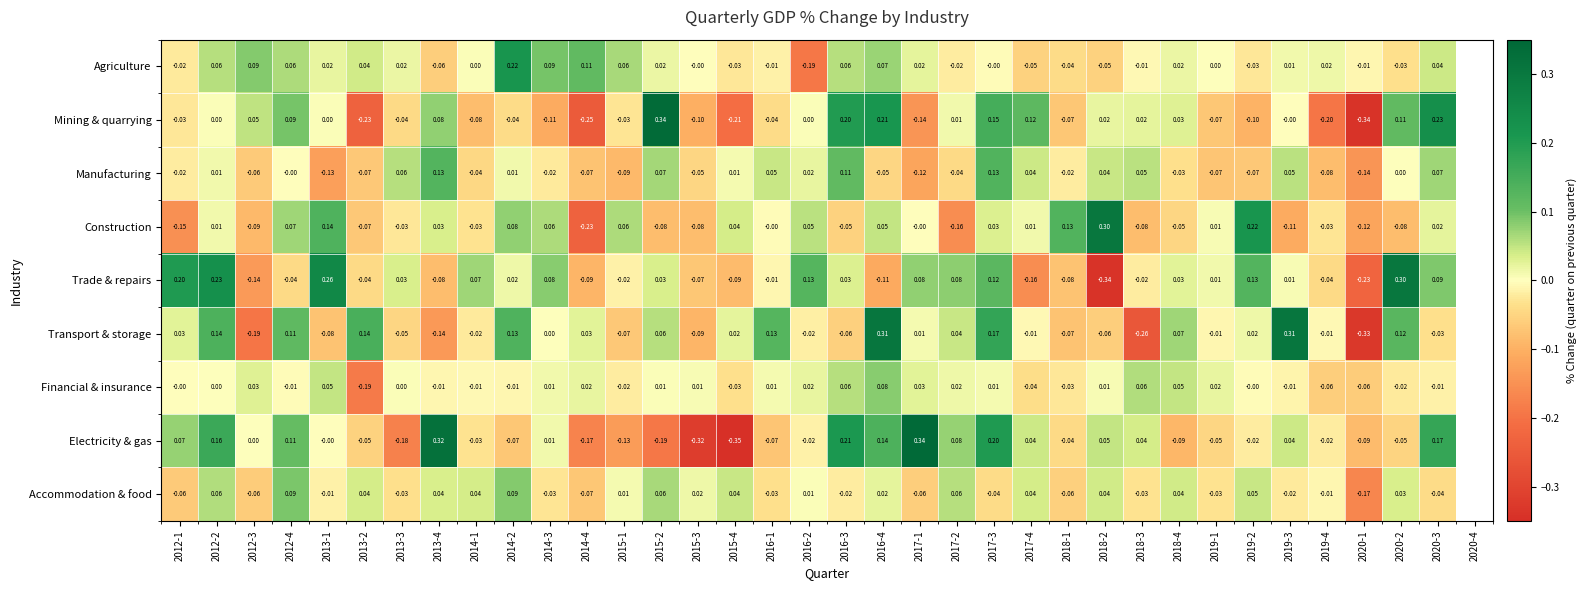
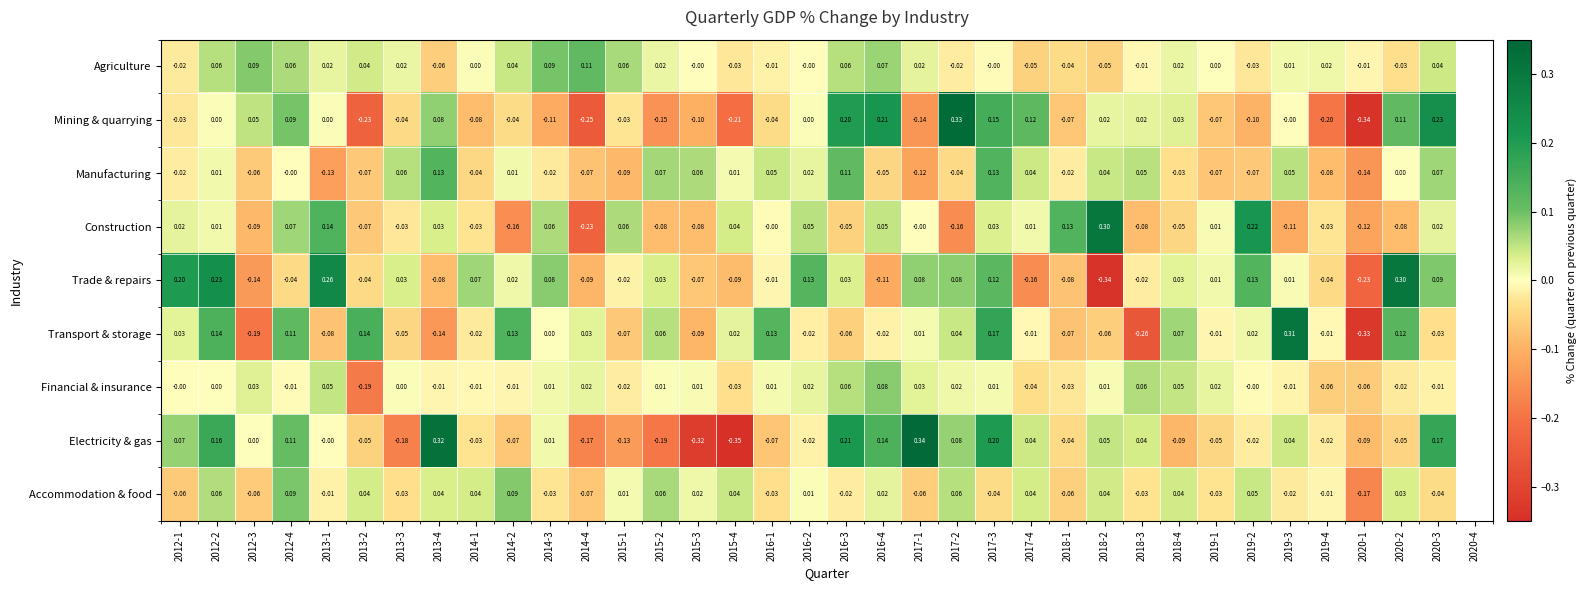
  {
    "Agriculture": {
      "2012-1": -0.02,
      "2012-2": 0.06,
      "2012-3": 0.09,
      "2012-4": 0.06,
      "2013-1": 0.02,
      "2013-2": 0.04,
      "2013-3": 0.02,
      "2013-4": -0.06,
      "2014-1": 0.00,
-     "2014-2": 0.22,
+     "2014-2": 0.04,
      "2014-3": 0.09,
      "2014-4": 0.11,
      "2015-1": 0.06,
      "2015-2": 0.02,
      "2015-3": -0.00,
      "2015-4": -0.03,
      "2016-1": -0.01,
-     "2016-2": -0.19,
+     "2016-2": -0.00,
      "2016-3": 0.06,
      "2016-4": 0.07,
      "2017-1": 0.02,
      "2017-2": -0.02,
      "2017-3": -0.00,
      "2017-4": -0.05,
      "2018-1": -0.04,
      "2018-2": -0.05,
      "2018-3": -0.01,
      "2018-4": 0.02,
      "2019-1": 0.00,
      "2019-2": -0.03,
      "2019-3": 0.01,
      "2019-4": 0.02,
      "2020-1": -0.01,
      "2020-2": -0.03,
      "2020-3": 0.04
    },
    "Mining & quarrying": {
      "2012-1": -0.03,
      "2012-2": 0.00,
      "2012-3": 0.05,
      "2012-4": 0.09,
      "2013-1": 0.00,
      "2013-2": -0.23,
      "2013-3": -0.04,
      "2013-4": 0.08,
      "2014-1": -0.08,
      "2014-2": -0.04,
      "2014-3": -0.11,
      "2014-4": -0.25,
      "2015-1": -0.03,
-     "2015-2": 0.34,
+     "2015-2": -0.15,
      "2015-3": -0.10,
      "2015-4": -0.21,
      "2016-1": -0.04,
      "2016-2": 0.00,
      "2016-3": 0.20,
      "2016-4": 0.21,
      "2017-1": -0.14,
-     "2017-2": 0.01,
+     "2017-2": 0.33,
      "2017-3": 0.15,
      "2017-4": 0.12,
      "2018-1": -0.07,
      "2018-2": 0.02,
      "2018-3": 0.02,
      "2018-4": 0.03,
      "2019-1": -0.07,
      "2019-2": -0.10,
      "2019-3": -0.00,
      "2019-4": -0.20,
      "2020-1": -0.34,
      "2020-2": 0.11,
      "2020-3": 0.23
    },
    "Manufacturing": {
      "2012-1": -0.02,
      "2012-2": 0.01,
      "2012-3": -0.06,
      "2012-4": -0.00,
      "2013-1": -0.13,
      "2013-2": -0.07,
      "2013-3": 0.06,
      "2013-4": 0.13,
      "2014-1": -0.04,
      "2014-2": 0.01,
      "2014-3": -0.02,
      "2014-4": -0.07,
      "2015-1": -0.09,
      "2015-2": 0.07,
-     "2015-3": -0.05,
+     "2015-3": 0.06,
      "2015-4": 0.01,
      "2016-1": 0.05,
      "2016-2": 0.02,
      "2016-3": 0.11,
      "2016-4": -0.05,
      "2017-1": -0.12,
      "2017-2": -0.04,
      "2017-3": 0.13,
      "2017-4": 0.04,
      "2018-1": -0.02,
      "2018-2": 0.04,
      "2018-3": 0.05,
      "2018-4": -0.03,
      "2019-1": -0.07,
      "2019-2": -0.07,
      "2019-3": 0.05,
      "2019-4": -0.08,
      "2020-1": -0.14,
      "2020-2": 0.00,
      "2020-3": 0.07
    },
    "Construction": {
-     "2012-1": -0.15,
+     "2012-1": 0.02,
      "2012-2": 0.01,
      "2012-3": -0.09,
      "2012-4": 0.07,
      "2013-1": 0.14,
      "2013-2": -0.07,
      "2013-3": -0.03,
      "2013-4": 0.03,
      "2014-1": -0.03,
-     "2014-2": 0.08,
+     "2014-2": -0.16,
      "2014-3": 0.06,
      "2014-4": -0.23,
      "2015-1": 0.06,
      "2015-2": -0.08,
      "2015-3": -0.08,
      "2015-4": 0.04,
      "2016-1": -0.00,
      "2016-2": 0.05,
      "2016-3": -0.05,
      "2016-4": 0.05,
      "2017-1": -0.00,
      "2017-2": -0.16,
      "2017-3": 0.03,
      "2017-4": 0.01,
      "2018-1": 0.13,
      "2018-2": 0.30,
      "2018-3": -0.08,
      "2018-4": -0.05,
      "2019-1": 0.01,
      "2019-2": 0.22,
      "2019-3": -0.11,
      "2019-4": -0.03,
      "2020-1": -0.12,
      "2020-2": -0.08,
      "2020-3": 0.02
    },
    "Transport & storage": {
      "2012-1": 0.03,
      "2012-2": 0.14,
      "2012-3": -0.19,
      "2012-4": 0.11,
      "2013-1": -0.08,
      "2013-2": 0.14,
      "2013-3": -0.05,
      "2013-4": -0.14,
      "2014-1": -0.02,
      "2014-2": 0.13,
      "2014-3": 0.00,
      "2014-4": 0.03,
      "2015-1": -0.07,
      "2015-2": 0.06,
      "2015-3": -0.09,
      "2015-4": 0.02,
      "2016-1": 0.13,
      "2016-2": -0.02,
      "2016-3": -0.06,
-     "2016-4": 0.31,
+     "2016-4": -0.02,
      "2017-1": 0.01,
      "2017-2": 0.04,
      "2017-3": 0.17,
      "2017-4": -0.01,
      "2018-1": -0.07,
      "2018-2": -0.06,
      "2018-3": -0.26,
      "2018-4": 0.07,
      "2019-1": -0.01,
      "2019-2": 0.02,
      "2019-3": 0.31,
      "2019-4": -0.01,
      "2020-1": -0.33,
      "2020-2": 0.12,
      "2020-3": -0.03
    }
  }
